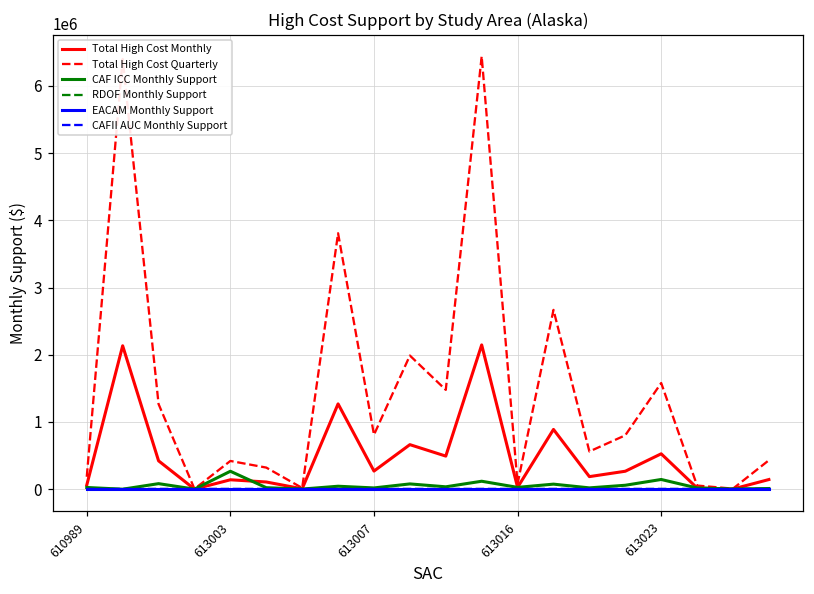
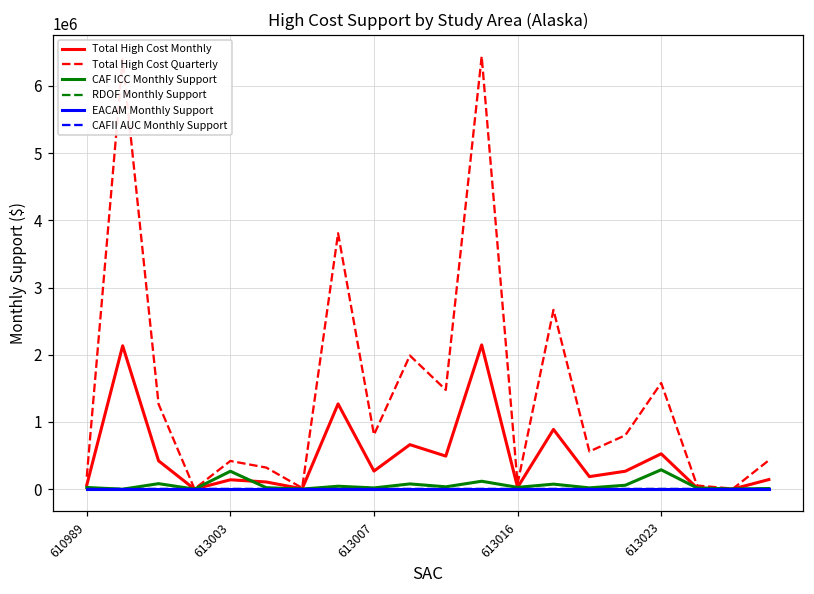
  {
    "CAF ICC Monthly Support": {
      "613003": 300000,
-     "613023": 100000
+     "613023": 300000
    },
    "CAFII AUC Monthly Support": {
      "613003": 0,
      "613023": 0
    }
  }
